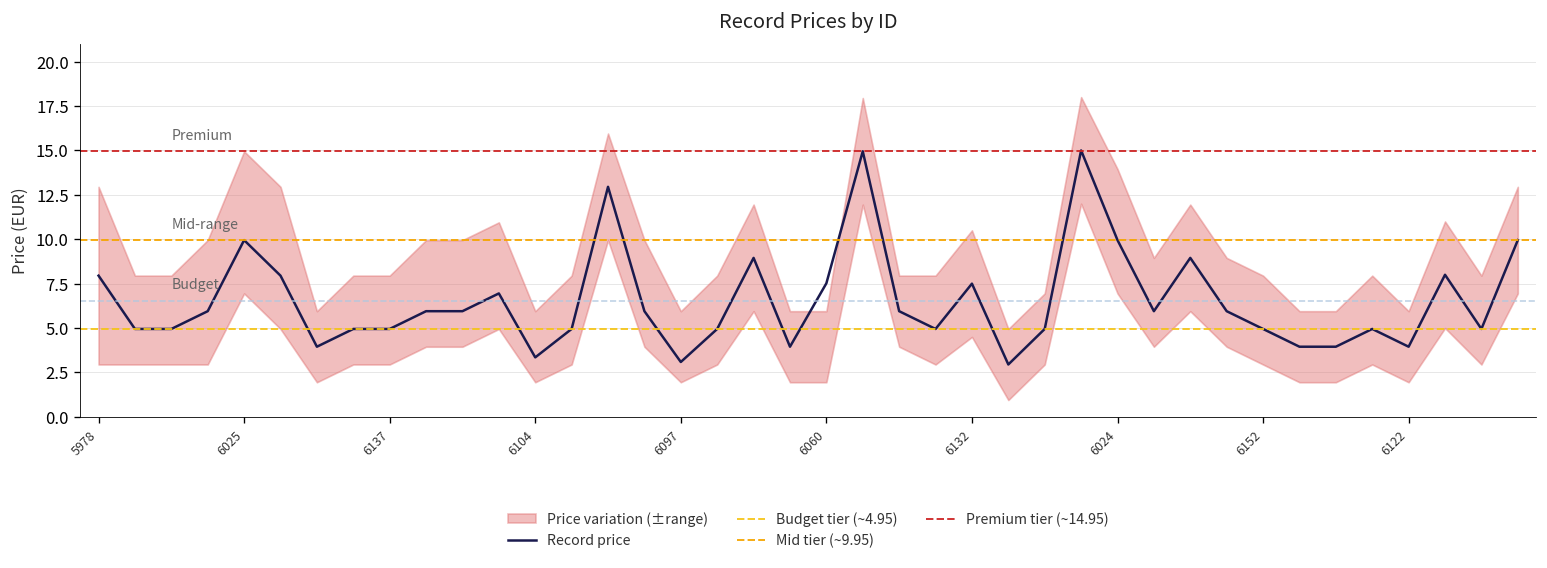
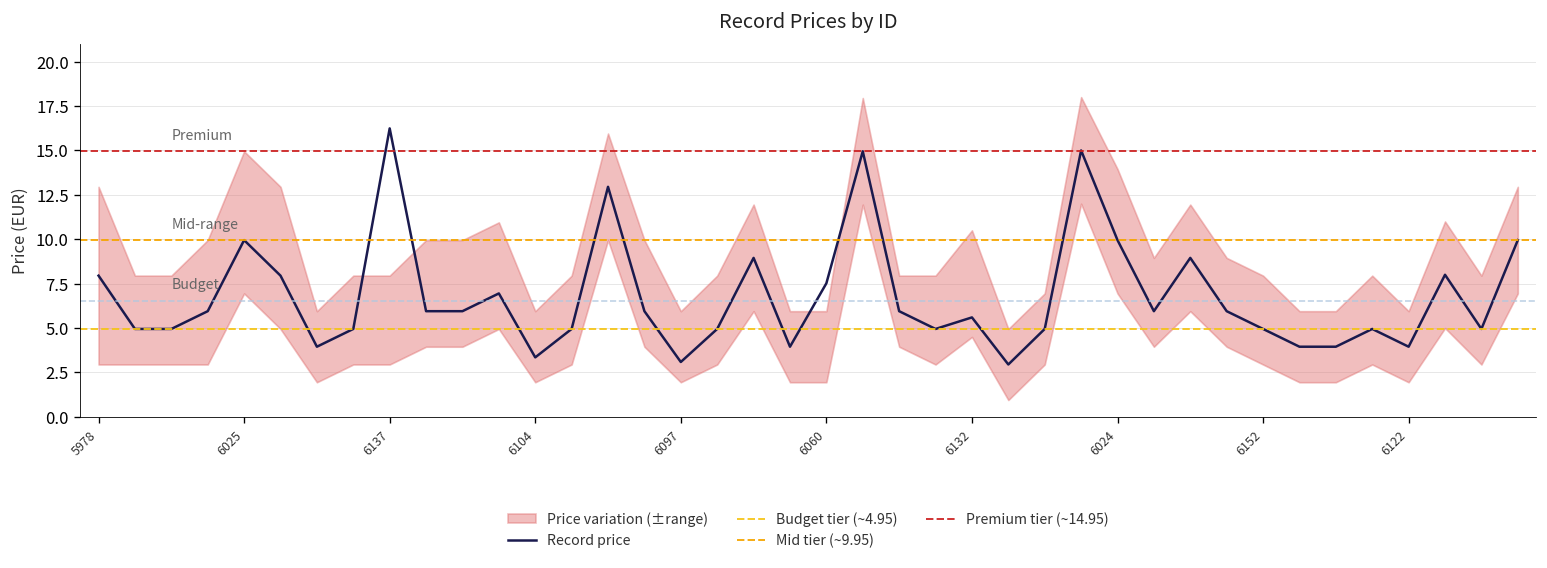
  {
    "Record price": {
      "5978": 8.0,
      "6025": 10.0,
-     "6137": 5.0,
+     "6137": 16.2,
      "6104": 3.4,
      "6097": 3.1,
      "6060": 7.5,
-     "6132": 7.5,
+     "6132": 5.6,
      "6024": 10.0,
      "6152": 5.0,
      "6122": 4.0
    }
  }
